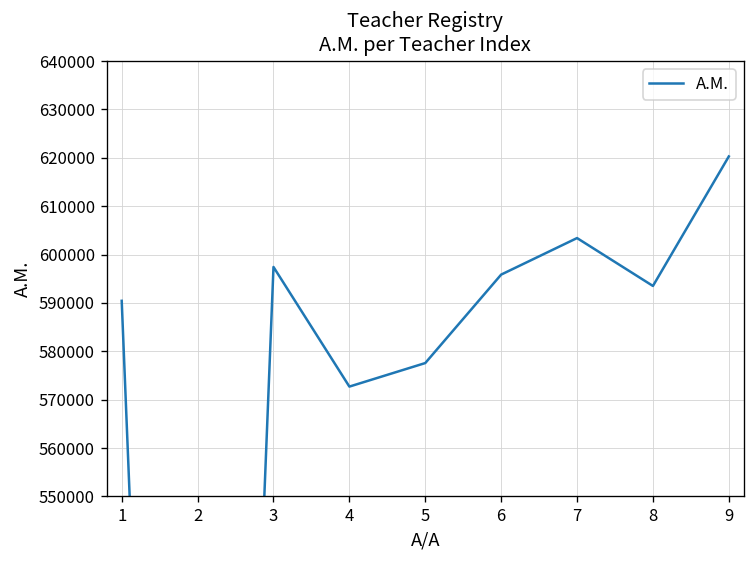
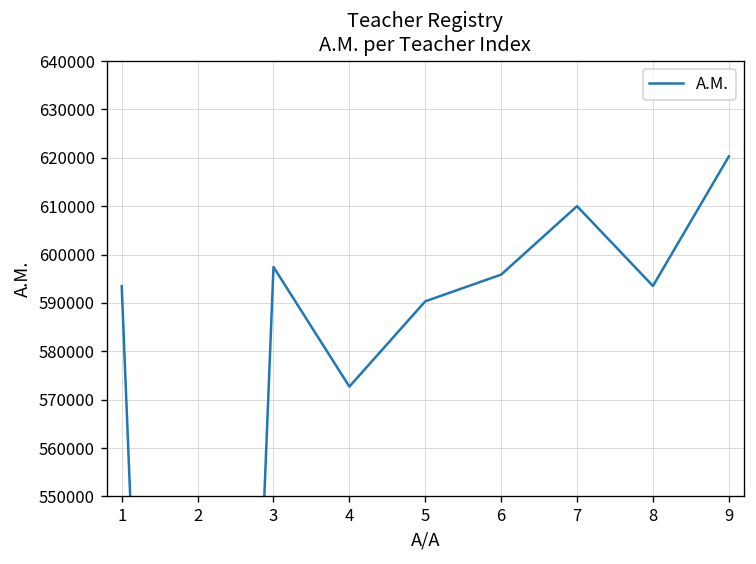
  {
-   "1": 590000,
+   "1": 593000,
    "3": 597000,
    "4": 573000,
-   "5": 578000,
+   "5": 590000,
    "6": 596000,
-   "7": 603000,
+   "7": 610000,
    "8": 594000,
    "9": 620000
  }
